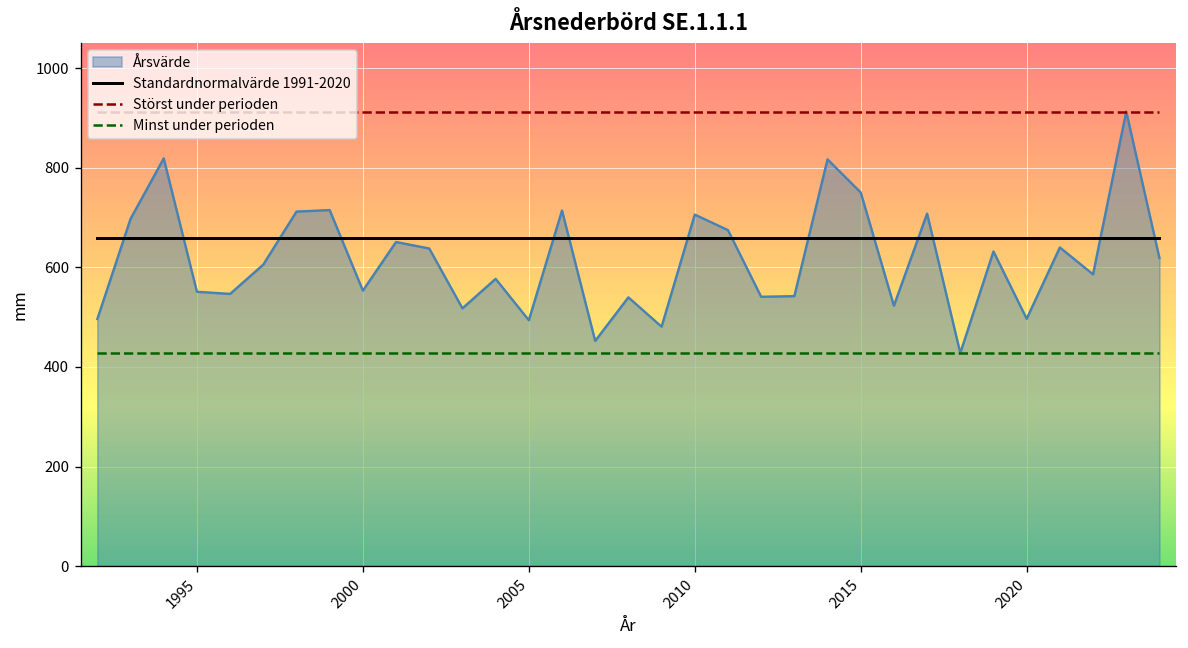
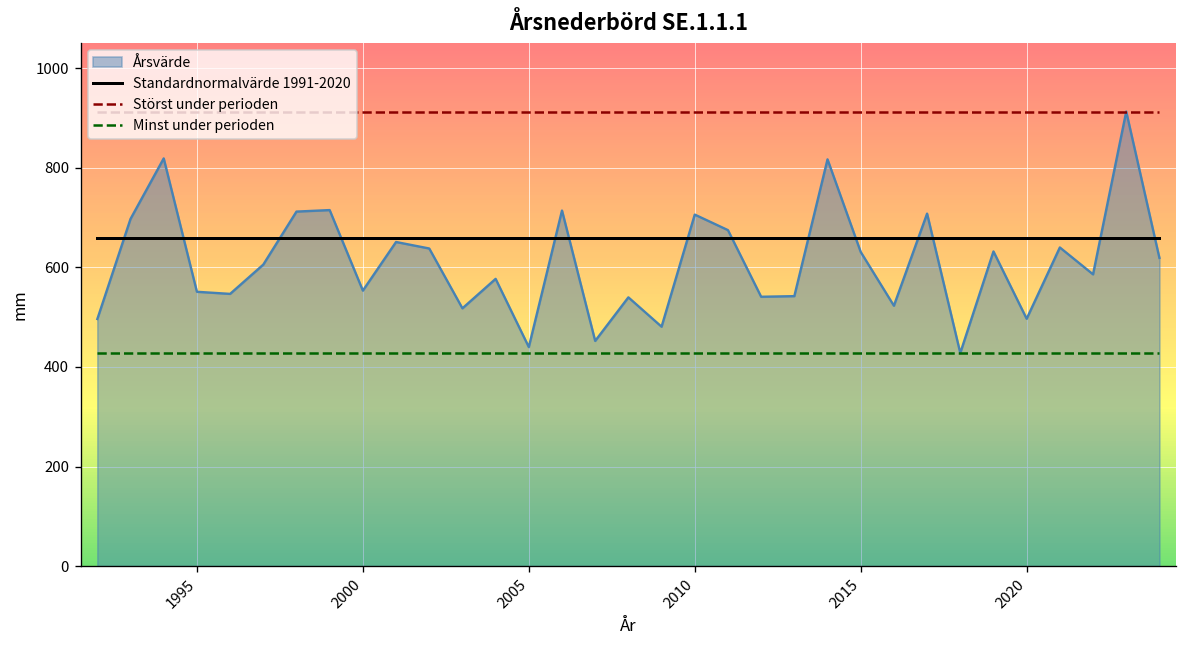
  {
    "Årsvärde": {
      "1995": 550,
      "2000": 550,
-     "2005": 490,
+     "2005": 440,
      "2010": 710,
-     "2015": 750,
+     "2015": 630,
      "2020": 500
    }
  }
